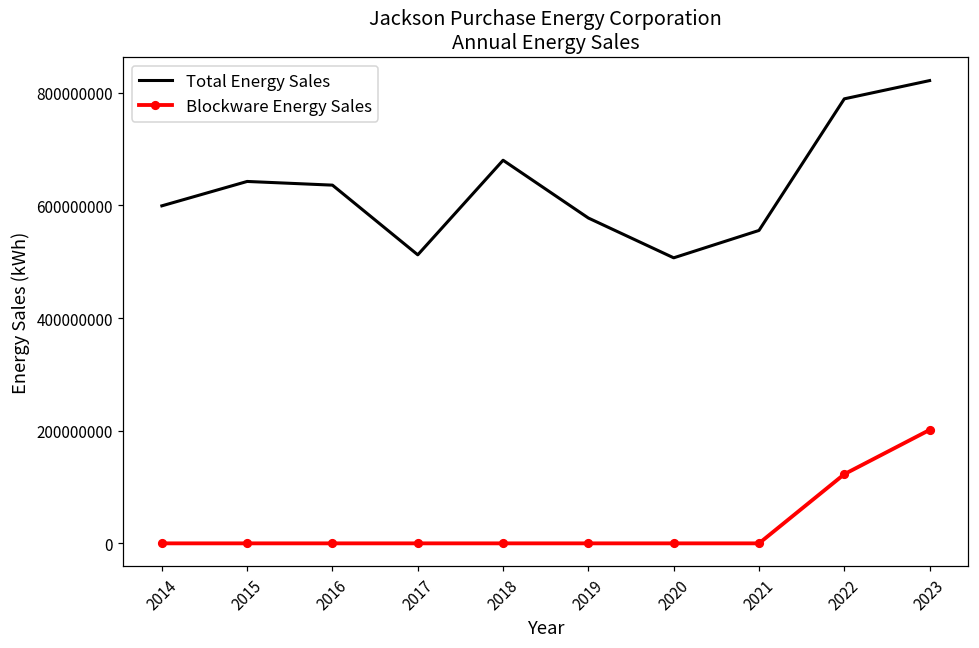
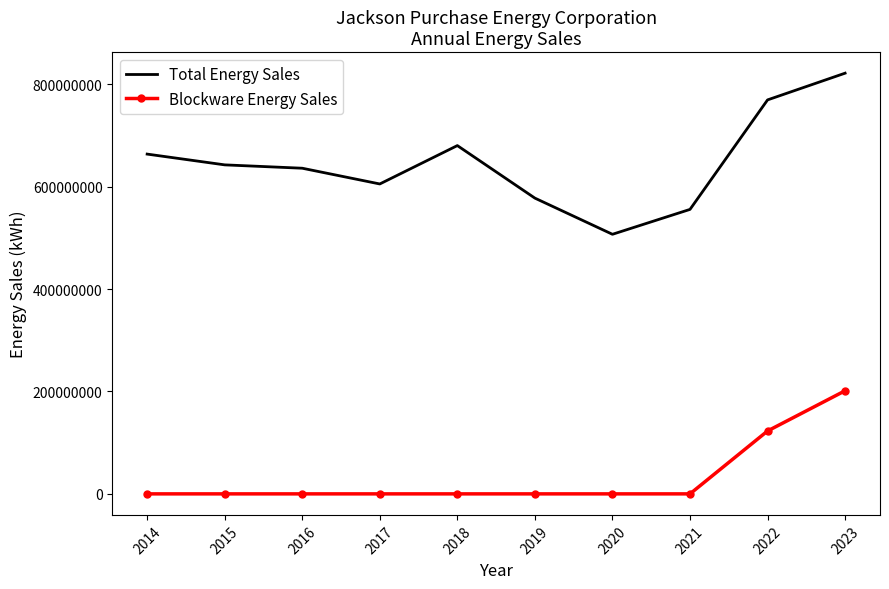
  {
    "Total Energy Sales": {
-     "2014": 600000000,
+     "2014": 660000000,
      "2015": 640000000,
      "2016": 640000000,
-     "2017": 510000000,
+     "2017": 610000000,
      "2018": 680000000,
      "2019": 580000000,
      "2020": 510000000,
      "2021": 560000000,
-     "2022": 790000000,
+     "2022": 770000000,
      "2023": 820000000
    },
    "Blockware Energy Sales": {
      "2014": 0,
      "2015": 0,
      "2016": 0,
      "2017": 0,
      "2018": 0,
      "2019": 0,
      "2020": 0,
      "2021": 0,
      "2022": 120000000,
      "2023": 200000000
    }
  }
